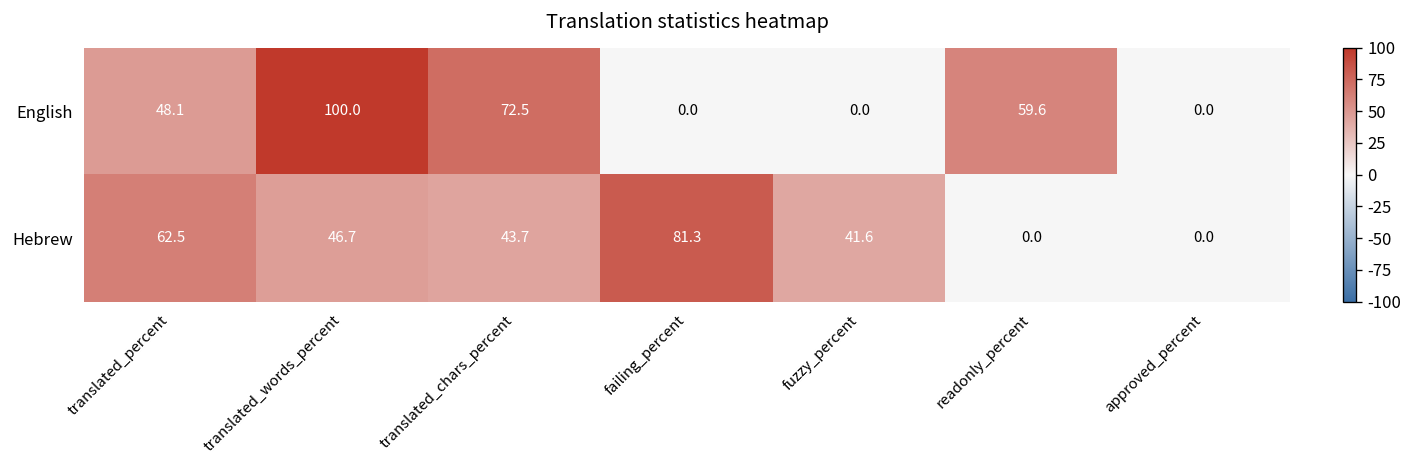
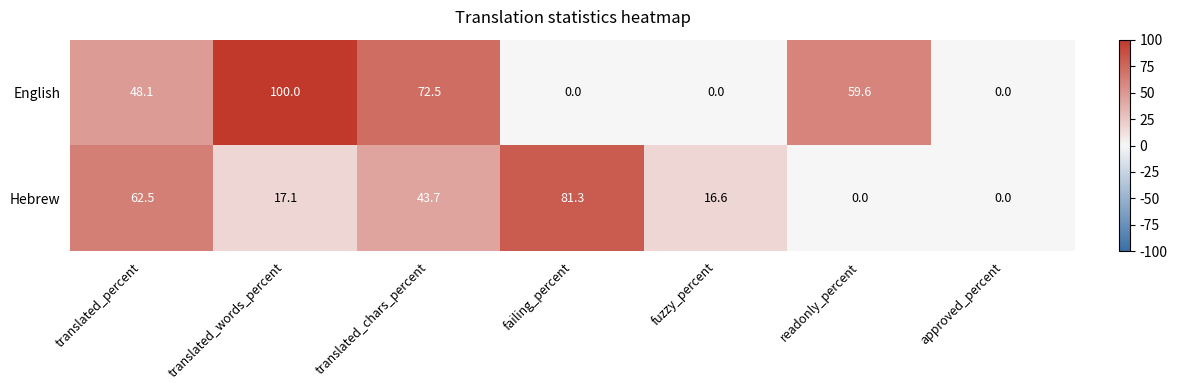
  {
    "English": {
      "translated_percent": 48.1,
      "translated_words_percent": 100.0,
      "translated_chars_percent": 72.5,
      "failing_percent": 0.0,
      "fuzzy_percent": 0.0,
      "readonly_percent": 59.6,
      "approved_percent": 0.0
    },
    "Hebrew": {
      "translated_percent": 62.5,
-     "translated_words_percent": 46.7,
+     "translated_words_percent": 17.1,
      "translated_chars_percent": 43.7,
      "failing_percent": 81.3,
-     "fuzzy_percent": 41.6,
+     "fuzzy_percent": 16.6,
      "readonly_percent": 0.0,
      "approved_percent": 0.0
    }
  }
